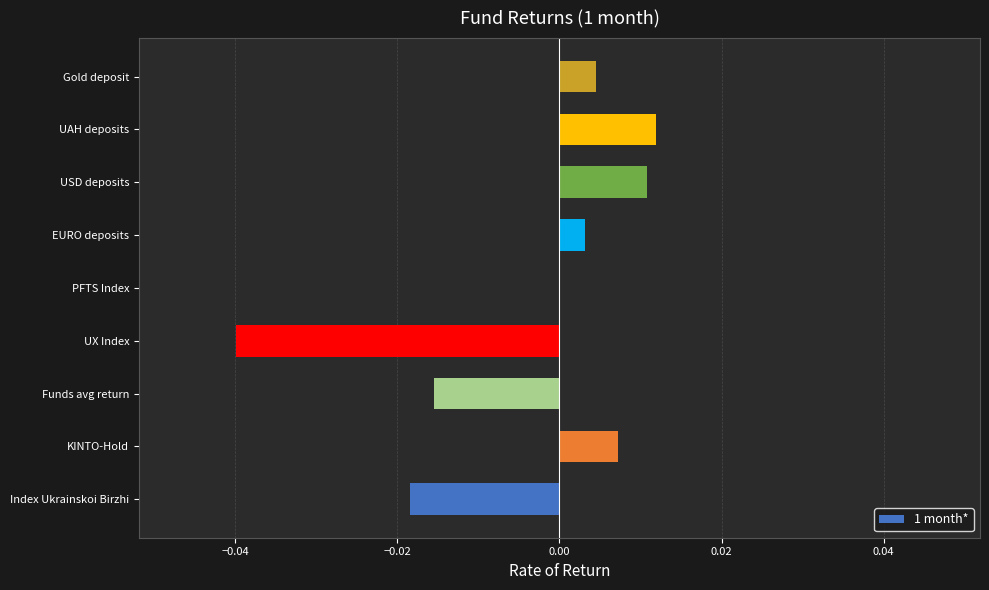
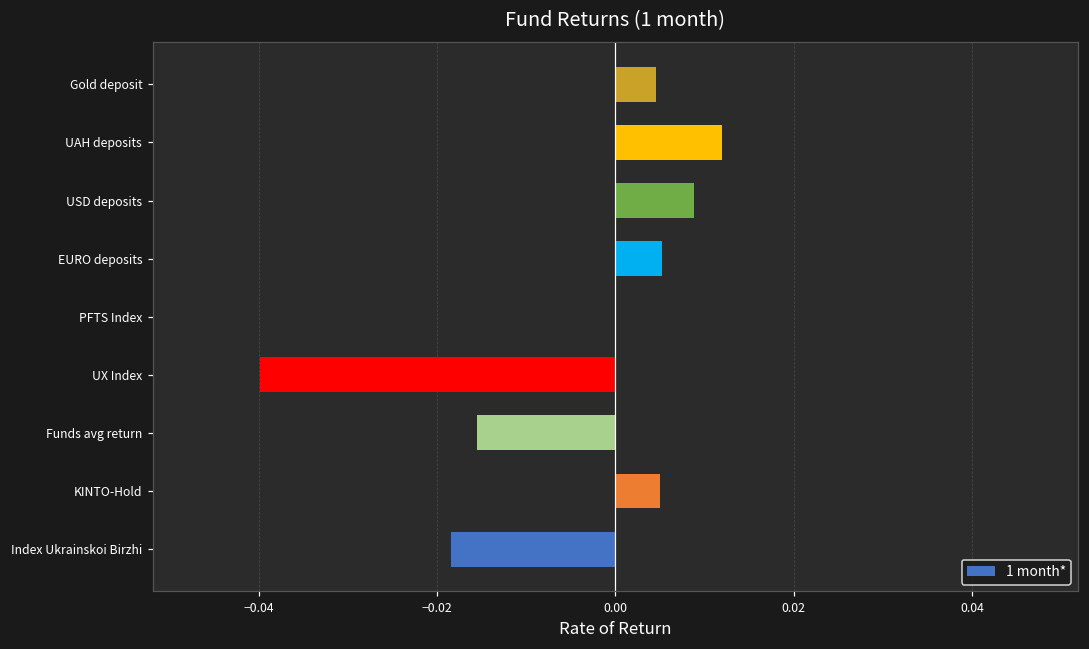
  {
    "Gold deposit": 0.005,
    "UAH deposits": 0.012,
-   "USD deposits": 0.011,
-   "EURO deposits": 0.003,
+   "USD deposits": 0.009,
+   "EURO deposits": 0.005,
    "PFTS Index": 0.000,
    "UX Index": -0.040,
    "Funds avg return": -0.016,
-   "KINTO-Hold": 0.007,
+   "KINTO-Hold": 0.005,
    "Index Ukrainskoi Birzhi": -0.018
  }
